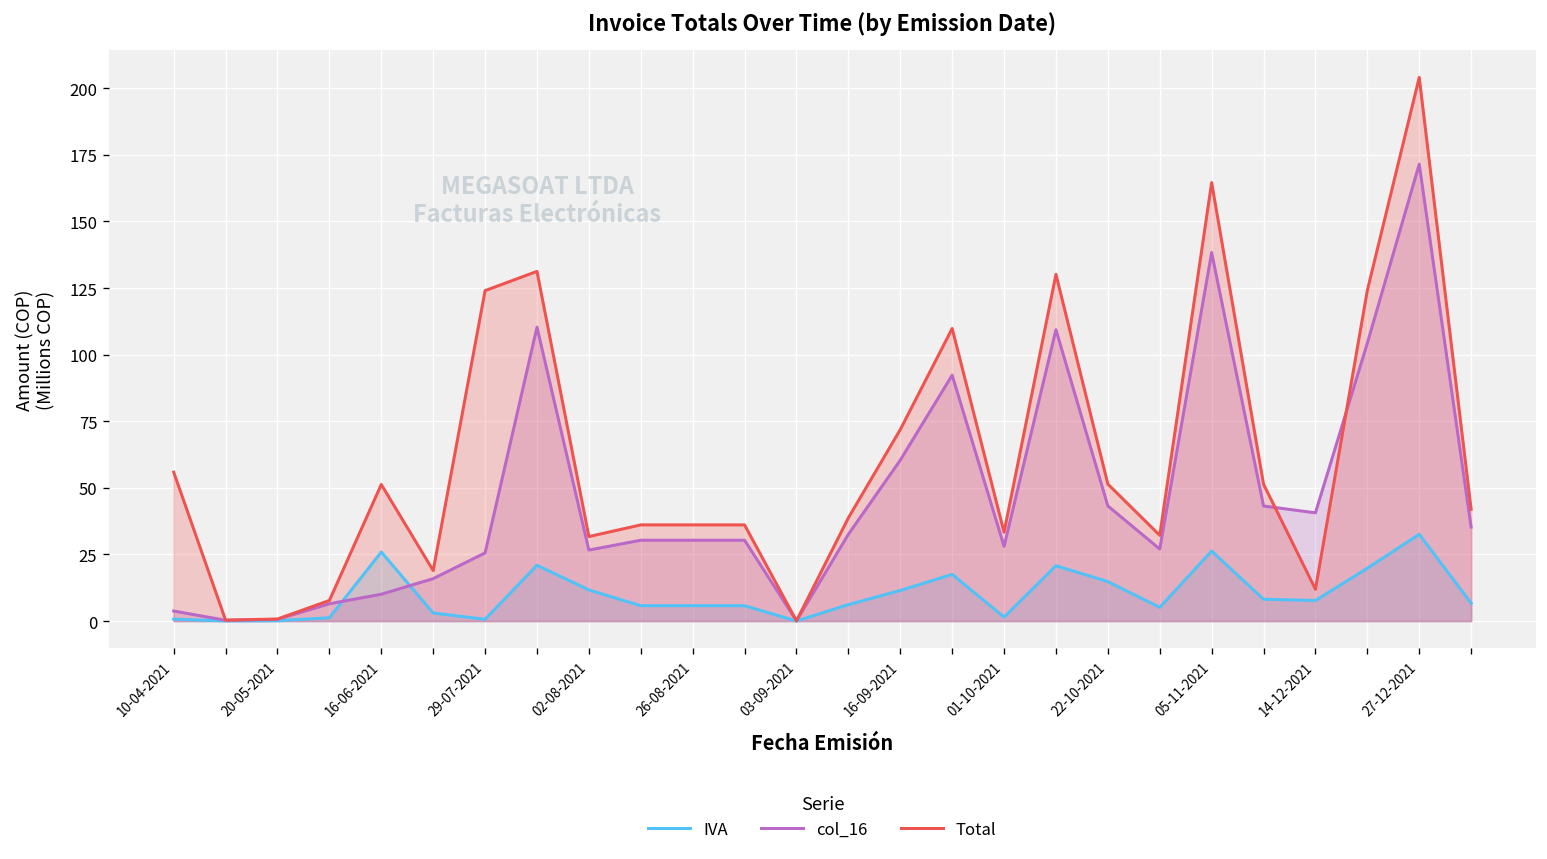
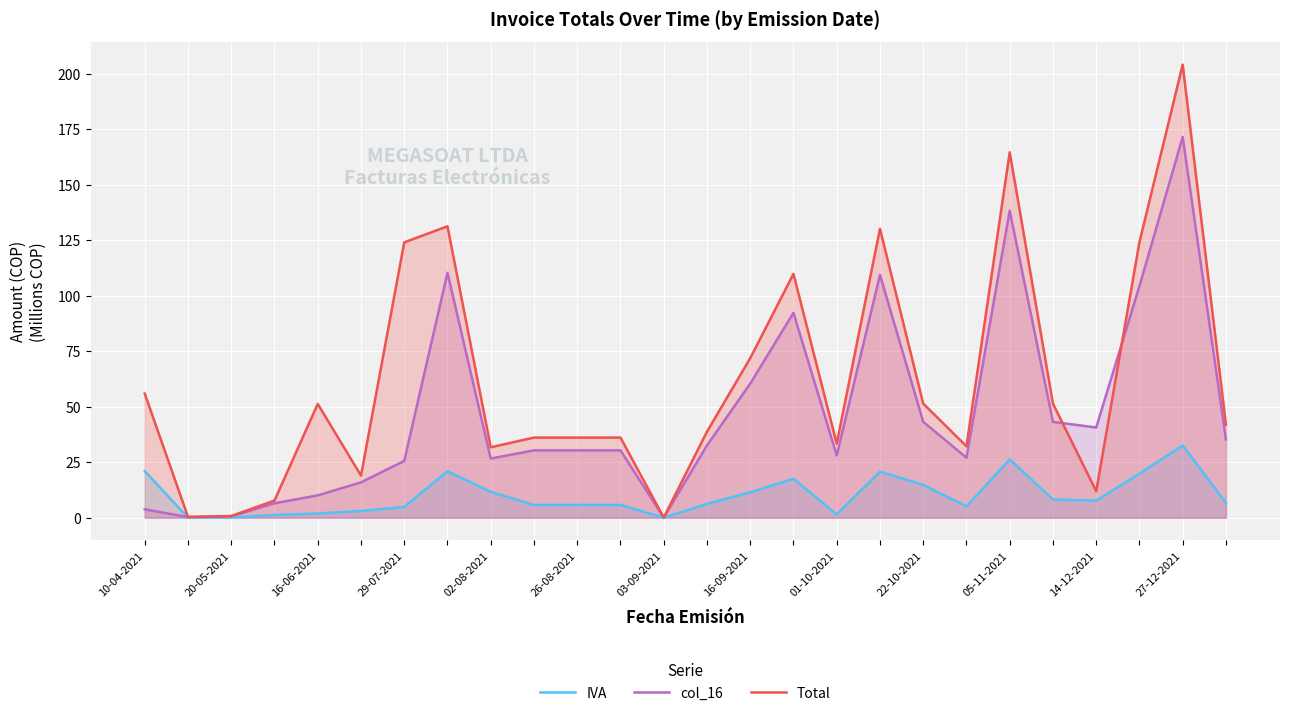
  {
    "IVA": {
-     "10-04-2021": 1,
-     "16-06-2021": 26,
-     "29-07-2021": 1,
+     "10-04-2021": 21,
+     "16-06-2021": 2,
+     "29-07-2021": 5,
      "02-08-2021": 12,
      "01-10-2021": 1,
      "22-10-2021": 15,
      "14-12-2021": 8,
      "27-12-2021": 33
    },
    "col_16": {
      "10-04-2021": 4,
      "16-06-2021": 10,
      "29-07-2021": 26,
      "02-08-2021": 27,
      "01-10-2021": 28,
      "22-10-2021": 43,
      "14-12-2021": 41,
      "27-12-2021": 172
    },
    "Total": {
      "10-04-2021": 56,
      "16-06-2021": 51,
      "29-07-2021": 124,
      "02-08-2021": 32,
      "01-10-2021": 33,
      "22-10-2021": 51,
      "14-12-2021": 12,
      "27-12-2021": 204
    }
  }
